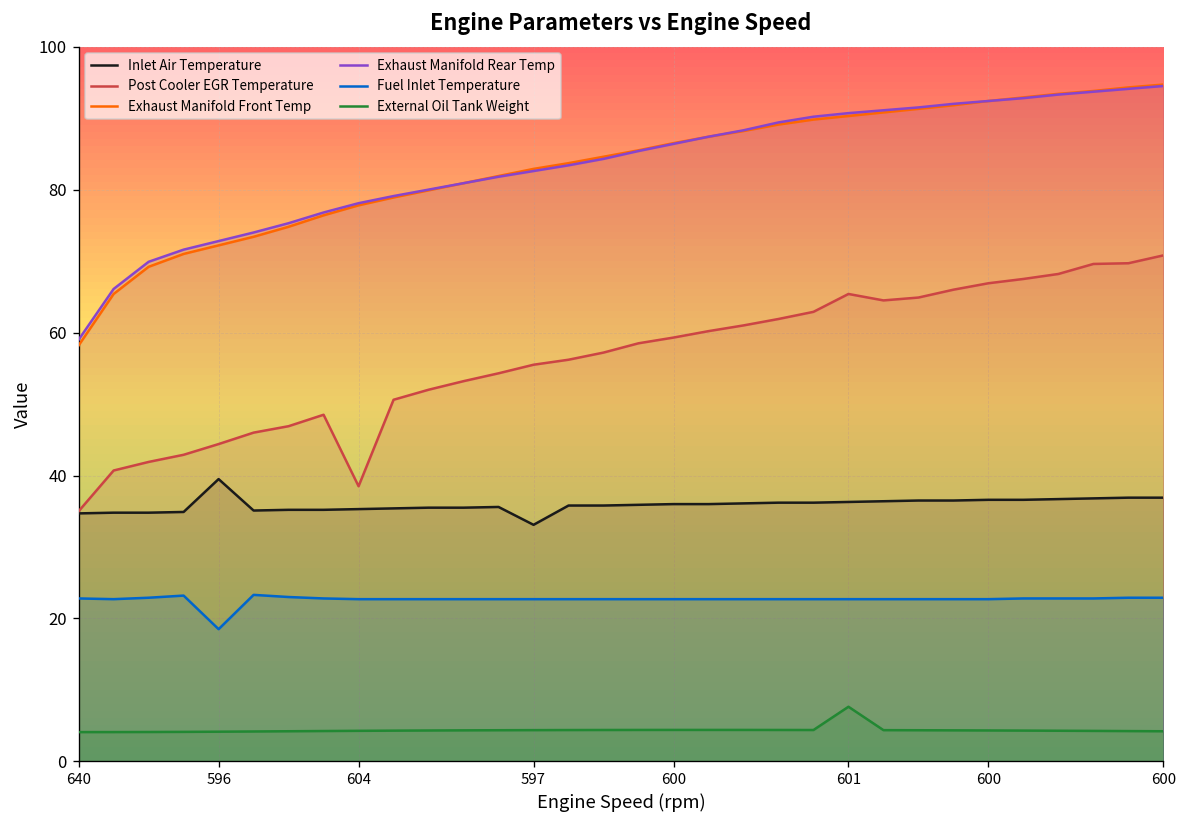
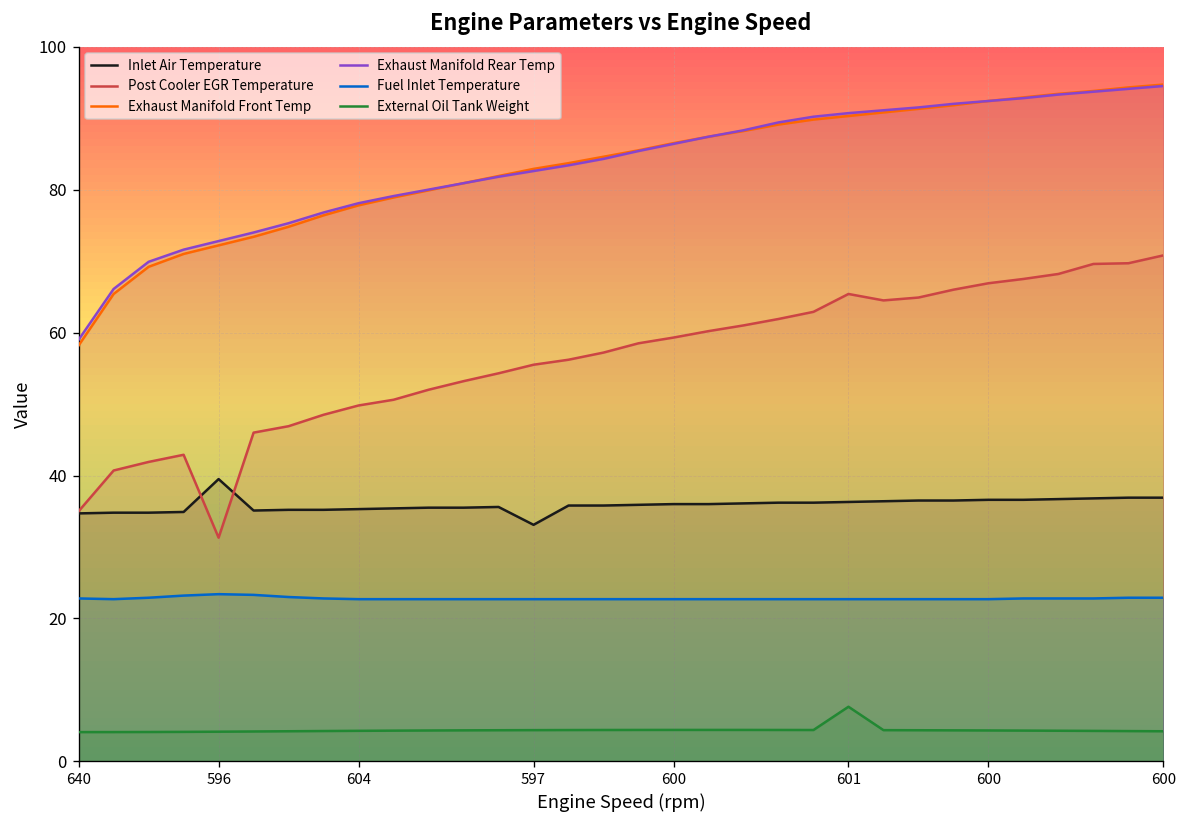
  {
    "Inlet Air Temperature": {
      "596": 40,
      "604": 35,
      "597": 33,
      "601": 36
    },
    "Post Cooler EGR Temperature": {
-     "596": 44,
-     "604": 39,
+     "596": 31,
+     "604": 50,
      "597": 56,
      "601": 65
    },
    "Exhaust Manifold Front Temp": {
      "640": 58,
      "596": 72
    },
    "Exhaust Manifold Rear Temp": {
      "640": 59,
      "596": 73
    },
    "Fuel Inlet Temperature": {
      "640": 23,
-     "596": 19,
+     "596": 23,
      "604": 23,
      "597": 23,
      "601": 23
    },
    "External Oil Tank Weight": {
      "640": 4,
      "596": 4,
      "604": 4,
      "597": 4,
      "601": 8
    }
  }
